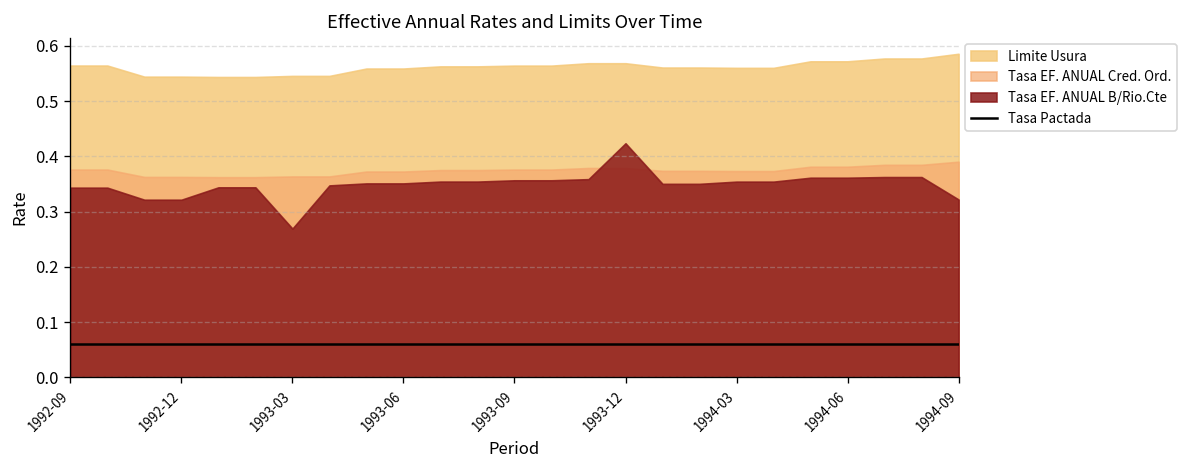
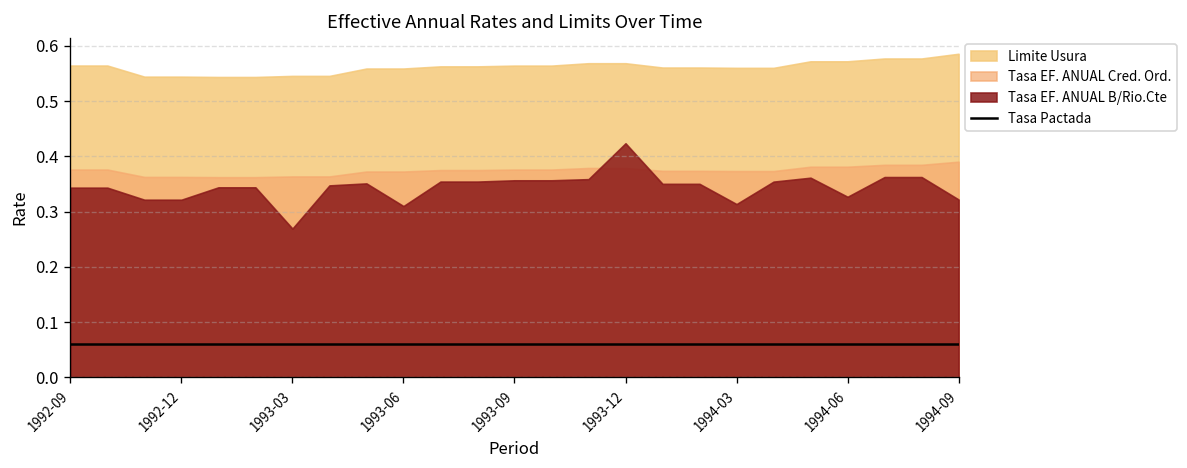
  {
    "Tasa Pactada": {
      "1992-09": 0.06,
      "1992-12": 0.06,
      "1993-03": 0.06,
      "1993-06": 0.06,
      "1993-09": 0.06,
      "1993-12": 0.06,
      "1994-03": 0.06,
      "1994-06": 0.06,
      "1994-09": 0.06
    },
    "Tasa EF. ANUAL B/Rio.Cte": {
      "1992-09": 0.34,
      "1992-12": 0.32,
      "1993-03": 0.27,
-     "1993-06": 0.35,
+     "1993-06": 0.31,
      "1993-09": 0.36,
      "1993-12": 0.42,
-     "1994-03": 0.35,
-     "1994-06": 0.36,
+     "1994-03": 0.31,
+     "1994-06": 0.33,
      "1994-09": 0.32
    }
  }
